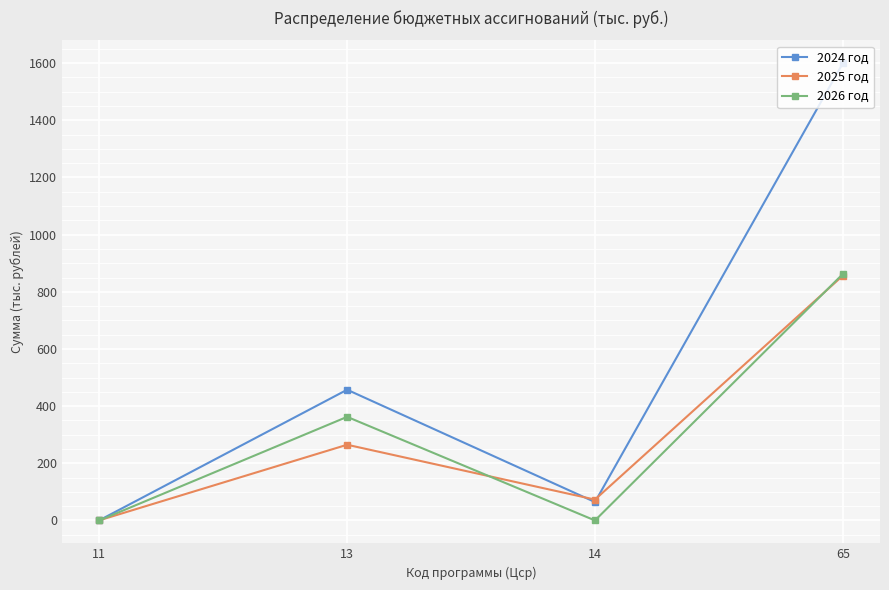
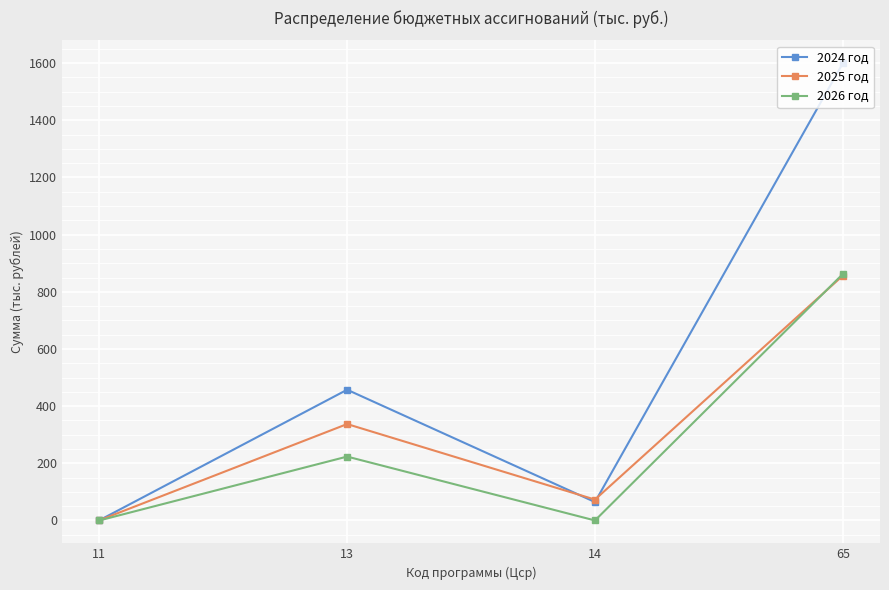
  {
    "2024 год": {
      "13": 460
    },
    "2025 год": {
-     "13": 260
+     "13": 340
    },
    "2026 год": {
-     "13": 360,
+     "13": 220,
      "14": 0
    }
  }
